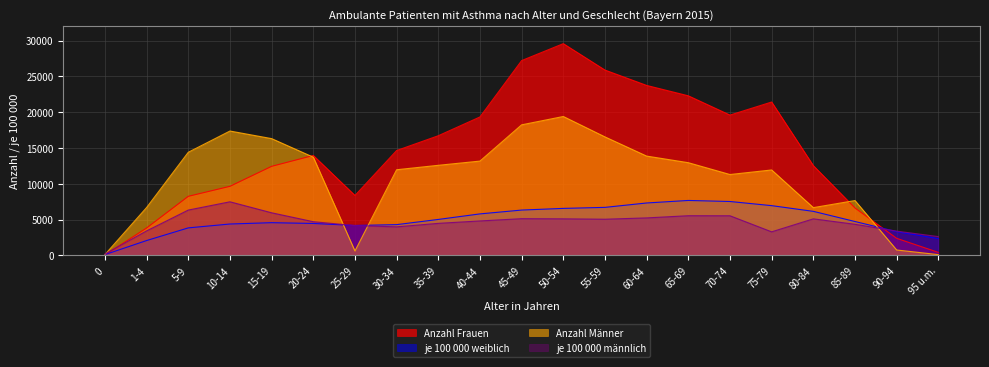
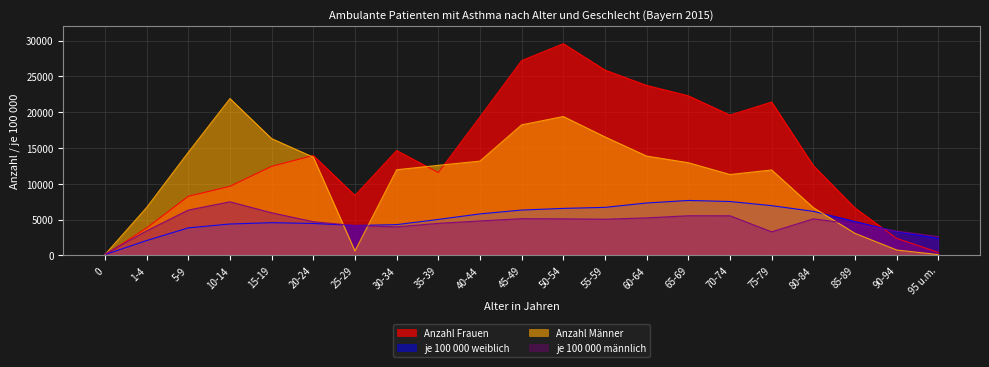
  {
    "Anzahl Frauen": {
      "1-4": 4000,
      "5-9": 8000,
      "10-14": 10000,
      "15-19": 12000,
      "25-29": 8000,
      "30-34": 15000,
-     "35-39": 17000,
+     "35-39": 12000,
      "40-44": 19000,
      "45-49": 27000,
      "50-54": 30000,
      "55-59": 26000,
      "60-64": 24000,
      "65-69": 22000,
      "70-74": 20000,
      "75-79": 21000,
      "80-84": 13000,
      "85-89": 7000,
      "90-94": 2000
    },
    "je 100 000 weiblich": {
      "1-4": 2000,
      "5-9": 4000,
      "10-14": 4000,
      "15-19": 5000,
      "35-39": 5000,
      "40-44": 6000,
      "45-49": 6000,
      "50-54": 7000,
      "55-59": 7000,
      "60-64": 7000,
      "65-69": 8000,
      "70-74": 8000,
      "75-79": 7000,
      "80-84": 6000,
      "85-89": 5000
    },
    "Anzahl Männer": {
      "1-4": 7000,
      "5-9": 14000,
-     "10-14": 17000,
+     "10-14": 22000,
      "15-19": 16000,
      "25-29": 1000,
      "30-34": 12000,
      "35-39": 13000,
      "40-44": 13000,
      "45-49": 18000,
      "50-54": 19000,
      "55-59": 17000,
      "60-64": 14000,
      "65-69": 13000,
      "70-74": 11000,
      "75-79": 12000,
      "80-84": 7000,
-     "85-89": 8000,
+     "85-89": 3000,
      "90-94": 1000
    },
    "je 100 000 männlich": {
      "1-4": 3000,
      "5-9": 6000,
      "10-14": 7000,
      "15-19": 6000,
      "35-39": 4000,
      "40-44": 5000,
      "45-49": 5000,
      "50-54": 5000,
      "55-59": 5000,
      "60-64": 5000,
      "65-69": 6000,
      "70-74": 6000,
      "75-79": 3000,
      "80-84": 5000,
      "85-89": 4000
    }
  }
